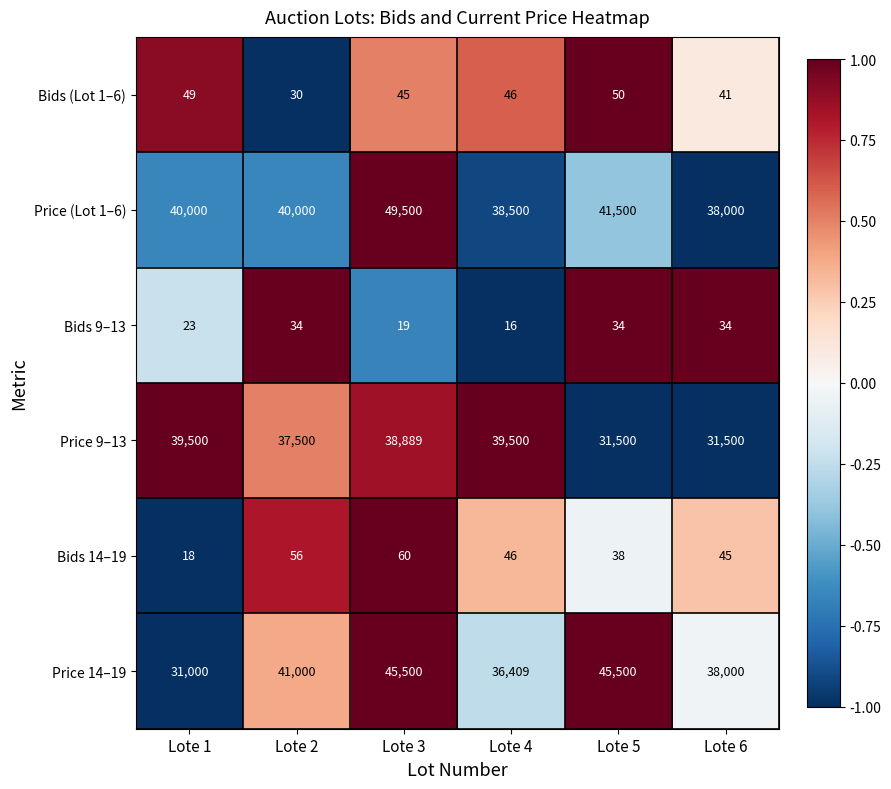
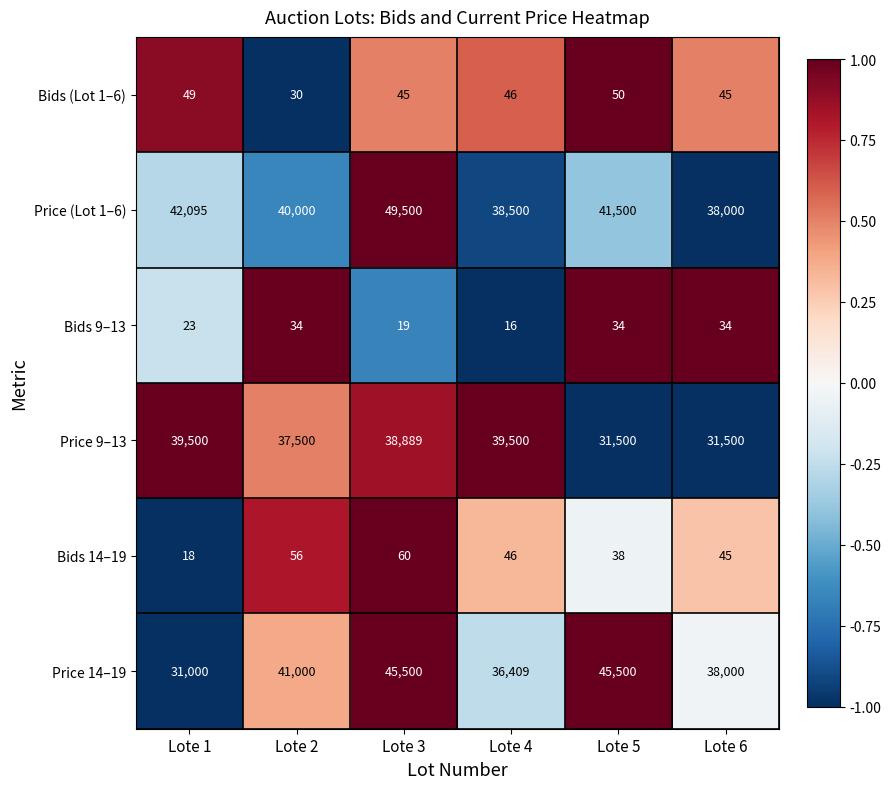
  {
    "Bids (Lot 1–6)": {
      "Lote 1": "49",
      "Lote 2": "30",
      "Lote 3": "45",
      "Lote 4": "46",
      "Lote 5": "50",
-     "Lote 6": "41"
+     "Lote 6": "45"
    },
    "Price (Lot 1–6)": {
-     "Lote 1": "40,000",
+     "Lote 1": "42,095",
      "Lote 2": "40,000",
      "Lote 3": "49,500",
      "Lote 4": "38,500",
      "Lote 5": "41,500",
      "Lote 6": "38,000"
    },
    "Bids 9–13": {
      "Lote 1": "23",
      "Lote 2": "34",
      "Lote 3": "19",
      "Lote 4": "16",
      "Lote 5": "34",
      "Lote 6": "34"
    },
    "Price 9–13": {
      "Lote 1": "39,500",
      "Lote 2": "37,500",
      "Lote 3": "38,889",
      "Lote 4": "39,500",
      "Lote 5": "31,500",
      "Lote 6": "31,500"
    },
    "Bids 14–19": {
      "Lote 1": "18",
      "Lote 2": "56",
      "Lote 3": "60",
      "Lote 4": "46",
      "Lote 5": "38",
      "Lote 6": "45"
    },
    "Price 14–19": {
      "Lote 1": "31,000",
      "Lote 2": "41,000",
      "Lote 3": "45,500",
      "Lote 4": "36,409",
      "Lote 5": "45,500",
      "Lote 6": "38,000"
    }
  }
